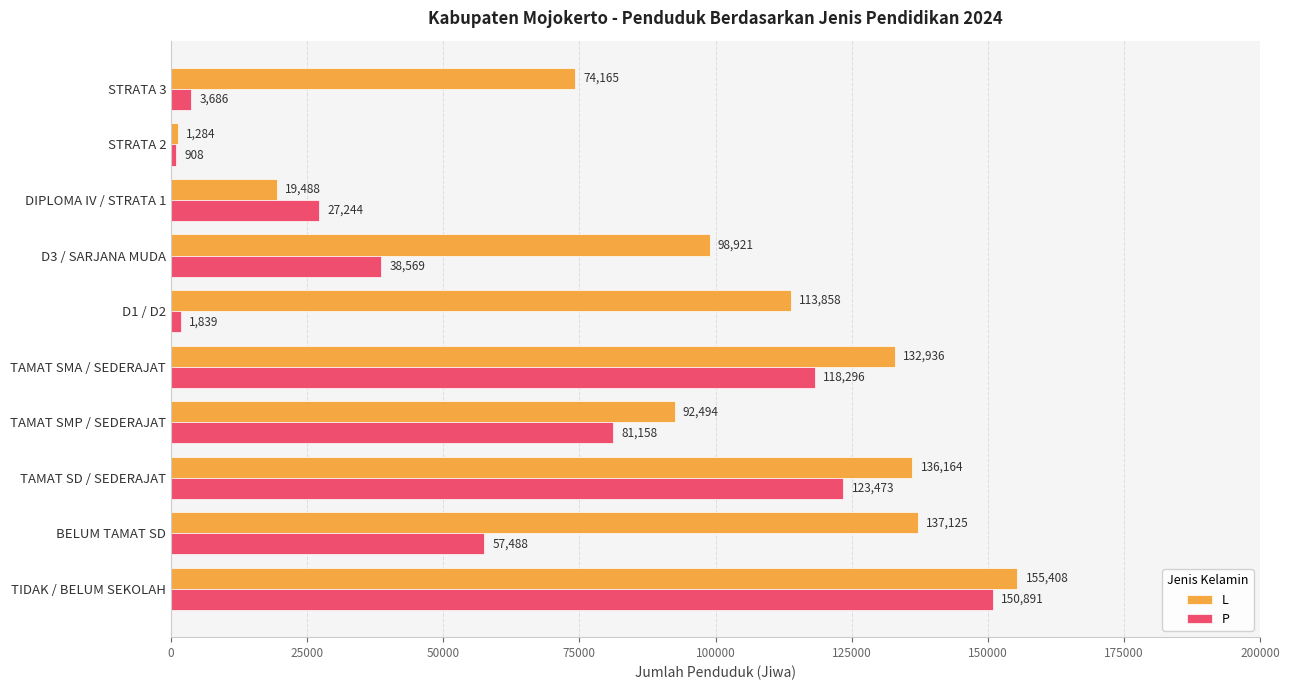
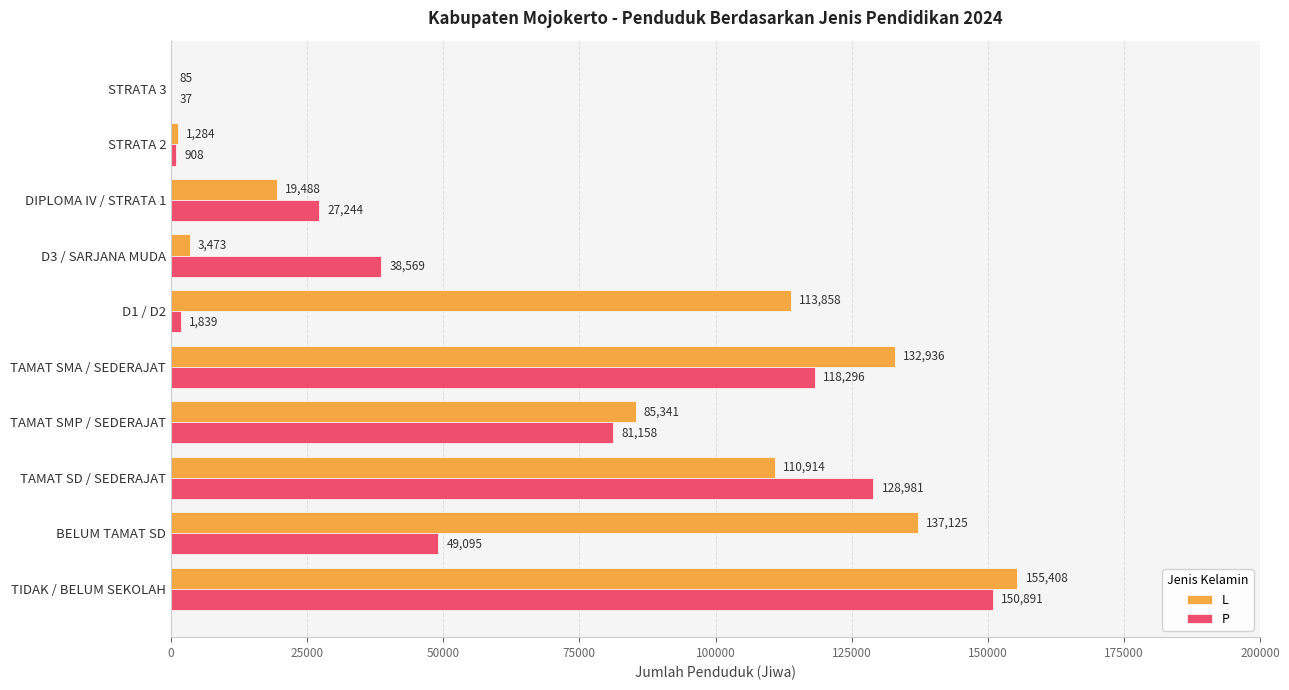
  {
    "L": {
-     "STRATA 3": "74,165",
+     "STRATA 3": "85",
      "STRATA 2": "1,284",
      "DIPLOMA IV / STRATA 1": "19,488",
-     "D3 / SARJANA MUDA": "98,921",
+     "D3 / SARJANA MUDA": "3,473",
      "D1 / D2": "113,858",
      "TAMAT SMA / SEDERAJAT": "132,936",
-     "TAMAT SMP / SEDERAJAT": "92,494",
-     "TAMAT SD / SEDERAJAT": "136,164",
+     "TAMAT SMP / SEDERAJAT": "85,341",
+     "TAMAT SD / SEDERAJAT": "110,914",
      "BELUM TAMAT SD": "137,125",
      "TIDAK / BELUM SEKOLAH": "155,408"
    },
    "P": {
-     "STRATA 3": "3,686",
+     "STRATA 3": "37",
      "STRATA 2": "908",
      "DIPLOMA IV / STRATA 1": "27,244",
      "D3 / SARJANA MUDA": "38,569",
      "D1 / D2": "1,839",
      "TAMAT SMA / SEDERAJAT": "118,296",
      "TAMAT SMP / SEDERAJAT": "81,158",
-     "TAMAT SD / SEDERAJAT": "123,473",
-     "BELUM TAMAT SD": "57,488",
+     "TAMAT SD / SEDERAJAT": "128,981",
+     "BELUM TAMAT SD": "49,095",
      "TIDAK / BELUM SEKOLAH": "150,891"
    }
  }
